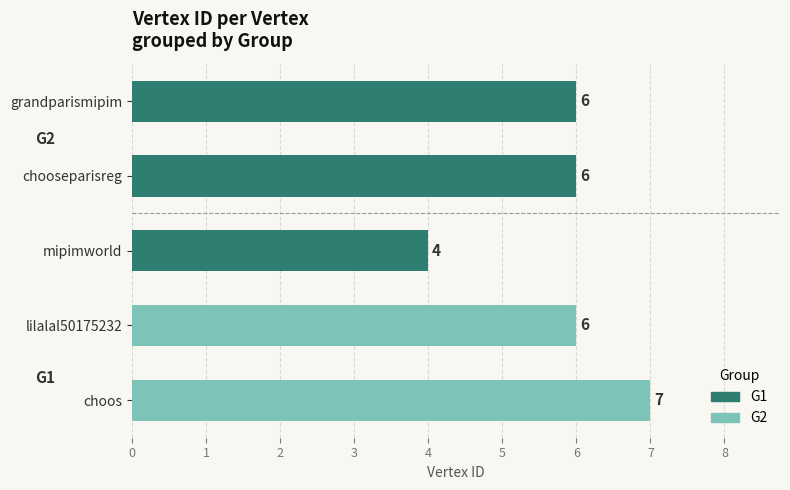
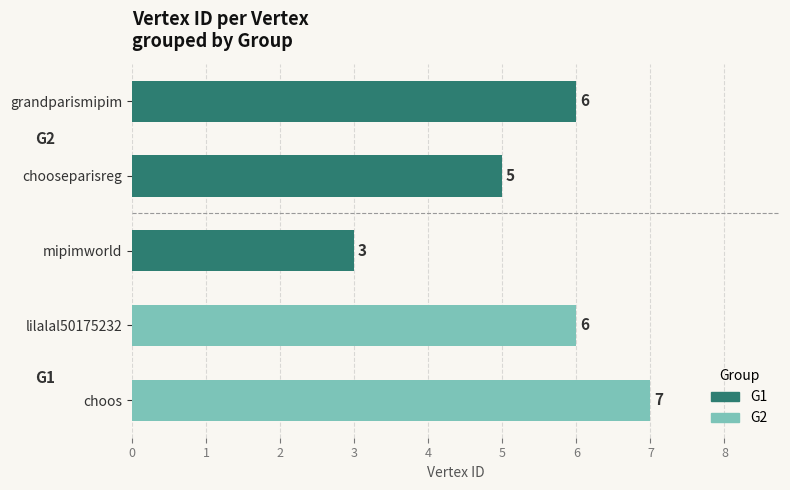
  {
    "grandparismipim": 6,
-   "chooseparisreg": 6,
-   "mipimworld": 4,
+   "chooseparisreg": 5,
+   "mipimworld": 3,
    "lilalal50175232": 6,
    "choos": 7
  }
